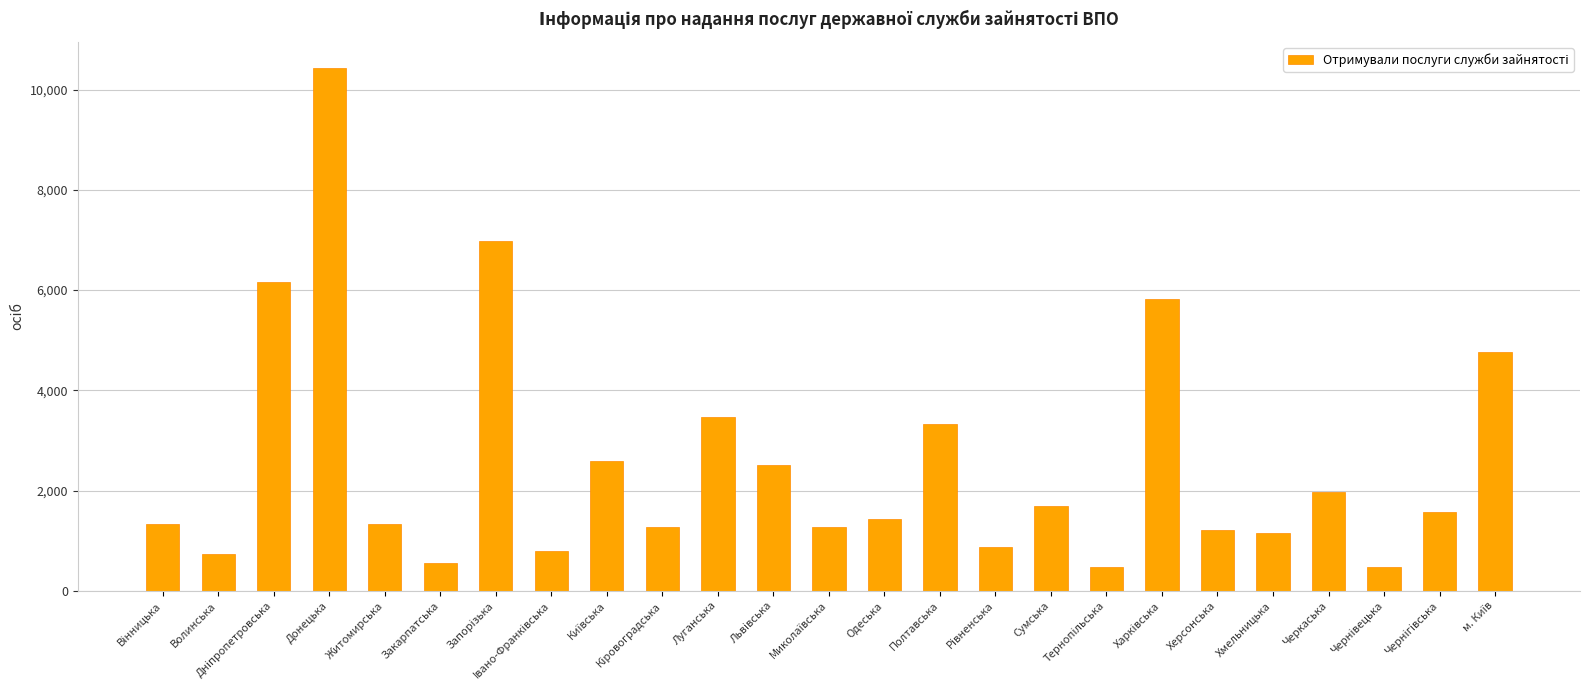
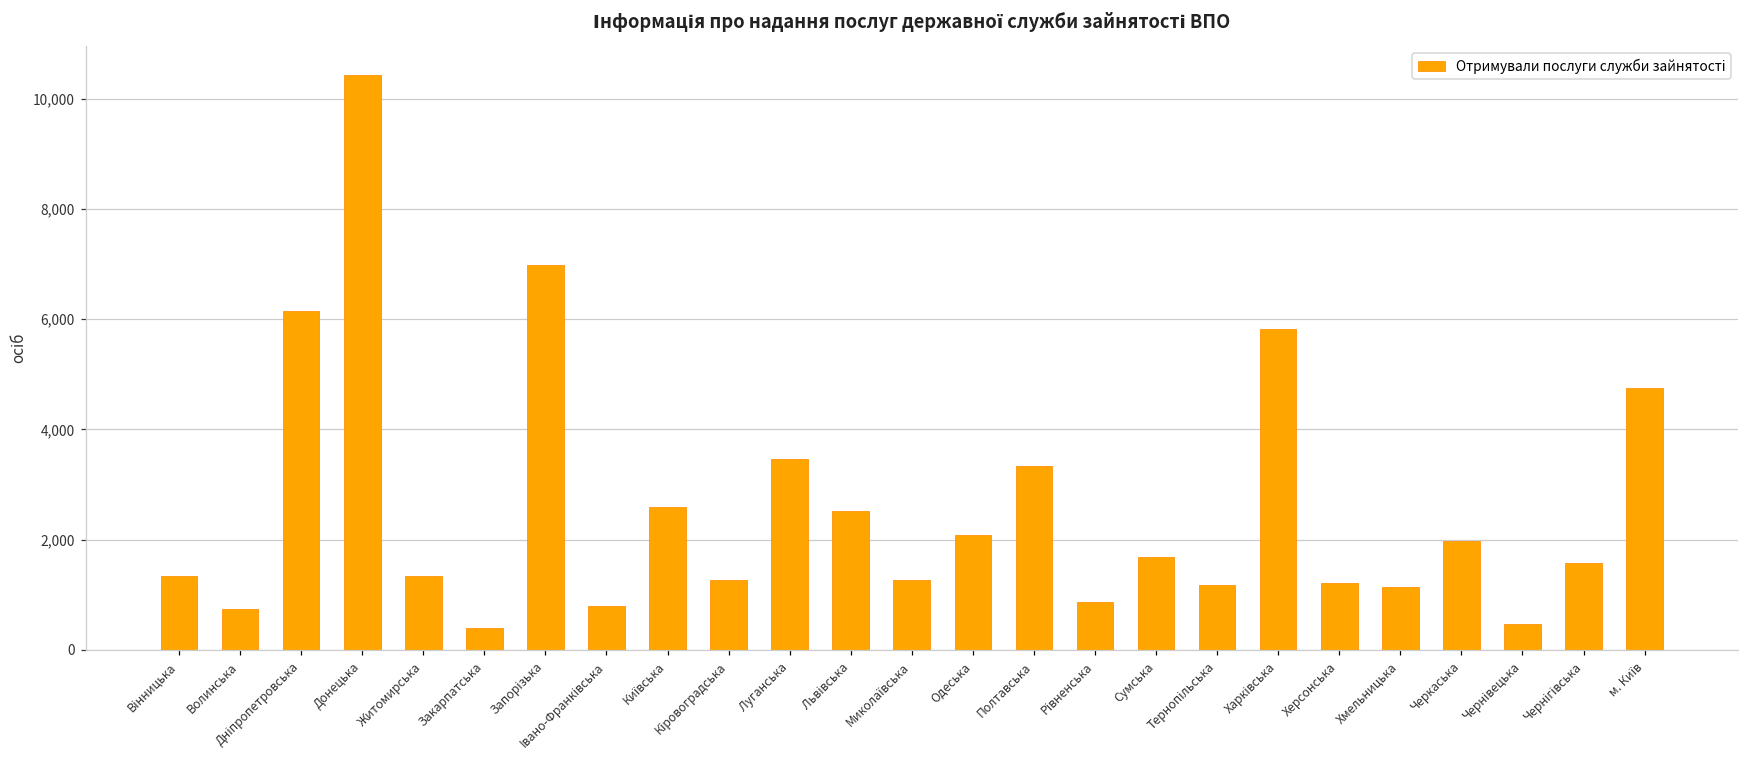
  {
    "Вінницька": "1,300",
    "Волинська": "700",
    "Дніпропетровська": "6,200",
    "Донецька": "10,400",
    "Житомирська": "1,300",
-   "Закарпатська": "600",
+   "Закарпатська": "400",
    "Запорізька": "7,000",
    "Івано-Франківська": "800",
    "Київська": "2,600",
    "Кіровоградська": "1,300",
    "Луганська": "3,500",
    "Львівська": "2,500",
    "Миколаївська": "1,300",
-   "Одеська": "1,400",
+   "Одеська": "2,100",
    "Полтавська": "3,300",
    "Рівненська": "900",
    "Сумська": "1,700",
-   "Тернопільська": "500",
+   "Тернопільська": "1,200",
    "Харківська": "5,800",
    "Херсонська": "1,200",
    "Хмельницька": "1,100",
    "Черкаська": "2,000",
    "Чернівецька": "500",
    "Чернігівська": "1,600",
    "м. Київ": "4,800"
  }
